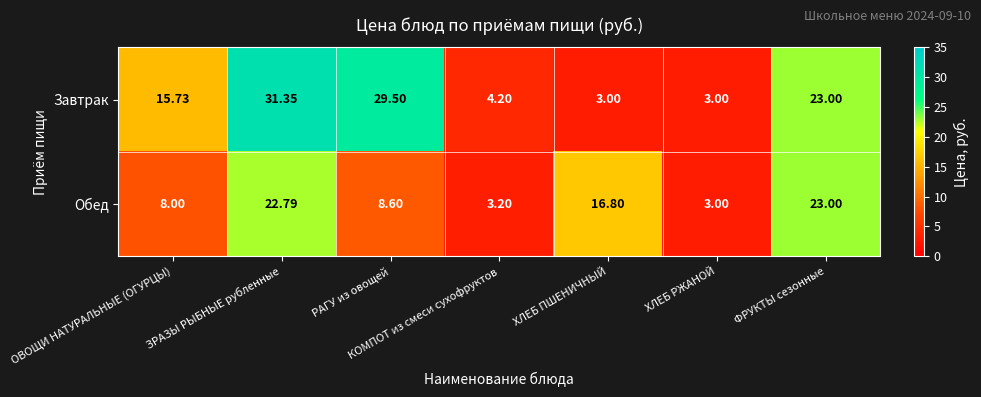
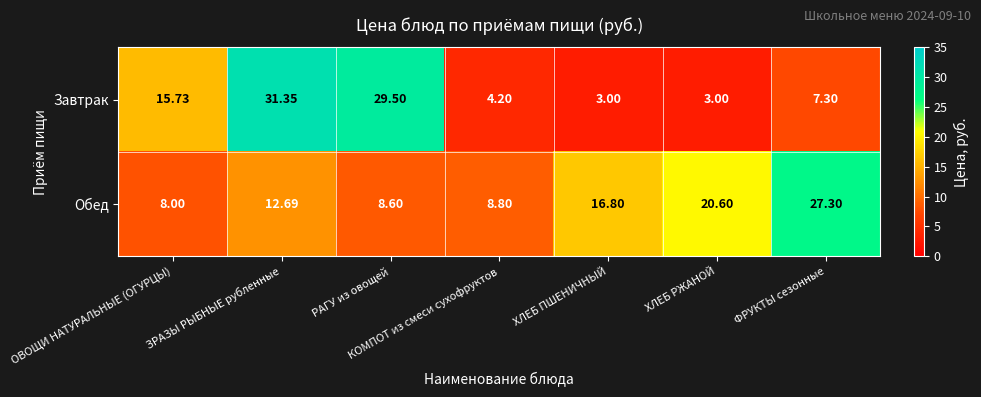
  {
    "Завтрак": {
      "ОВОЩИ НАТУРАЛЬНЫЕ (ОГУРЦЫ)": 15.73,
      "ЗРАЗЫ РЫБНЫЕ рубленные": 31.35,
      "РАГУ из овощей": 29.50,
      "КОМПОТ из смеси сухофруктов": 4.20,
      "ХЛЕБ ПШЕНИЧНЫЙ": 3.00,
      "ХЛЕБ РЖАНОЙ": 3.00,
-     "ФРУКТЫ сезонные": 23.00
+     "ФРУКТЫ сезонные": 7.30
    },
    "Обед": {
      "ОВОЩИ НАТУРАЛЬНЫЕ (ОГУРЦЫ)": 8.00,
-     "ЗРАЗЫ РЫБНЫЕ рубленные": 22.79,
+     "ЗРАЗЫ РЫБНЫЕ рубленные": 12.69,
      "РАГУ из овощей": 8.60,
-     "КОМПОТ из смеси сухофруктов": 3.20,
+     "КОМПОТ из смеси сухофруктов": 8.80,
      "ХЛЕБ ПШЕНИЧНЫЙ": 16.80,
-     "ХЛЕБ РЖАНОЙ": 3.00,
-     "ФРУКТЫ сезонные": 23.00
+     "ХЛЕБ РЖАНОЙ": 20.60,
+     "ФРУКТЫ сезонные": 27.30
    }
  }
